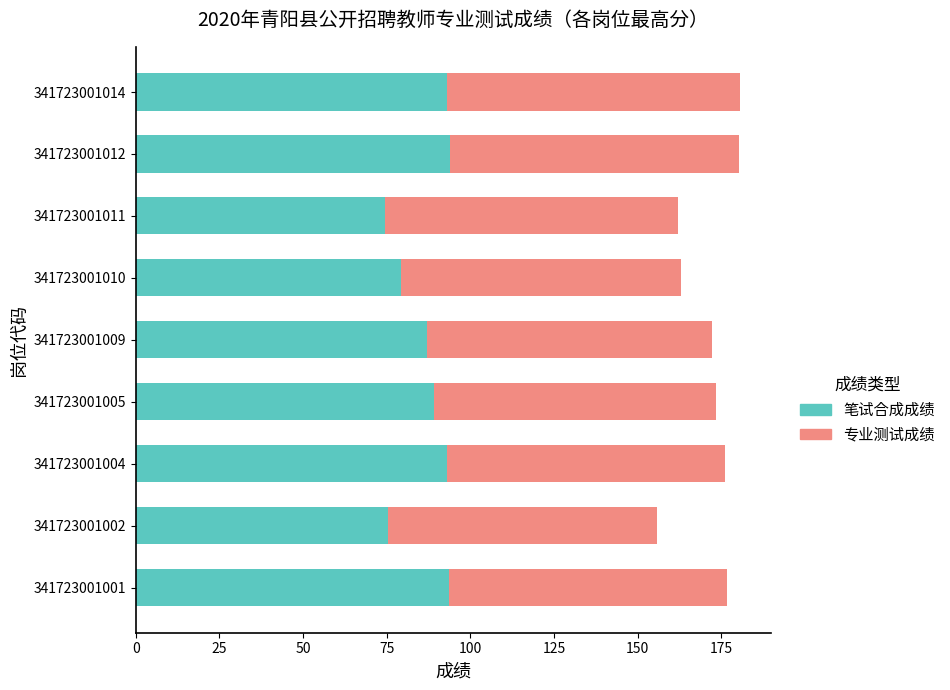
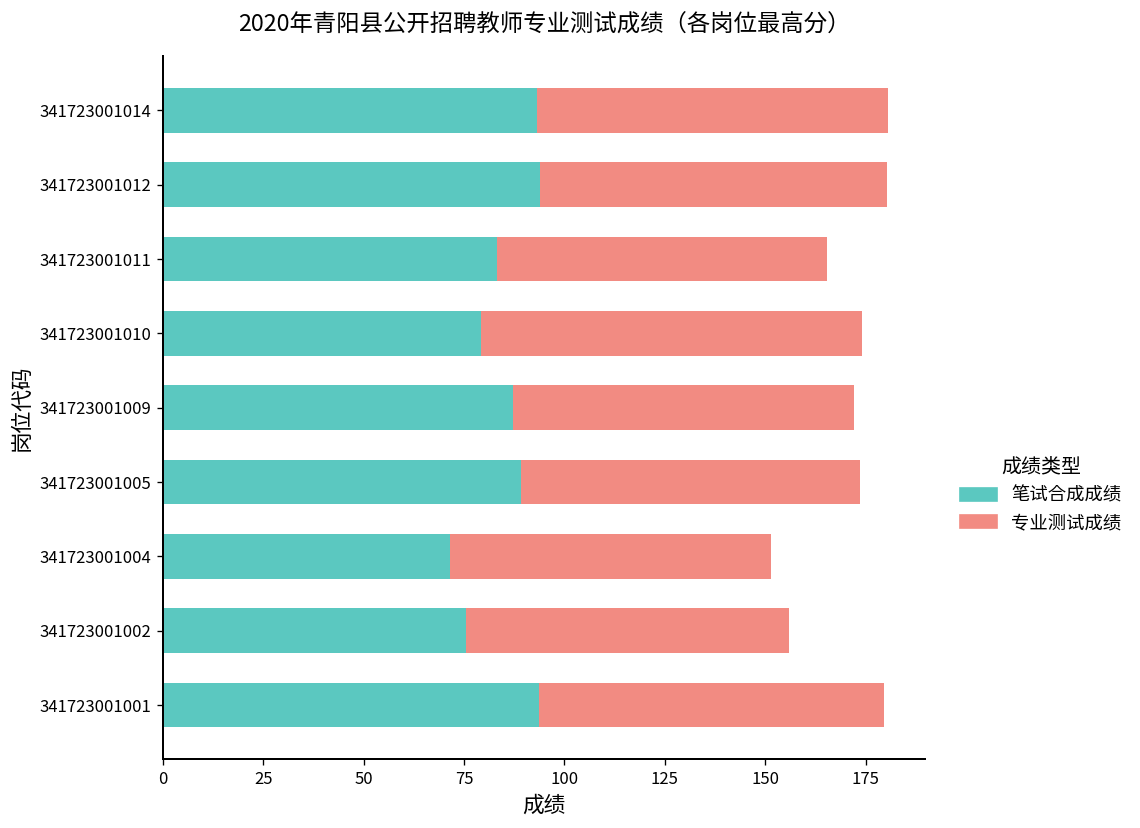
  {
    "笔试合成成绩": {
      "341723001014": 93,
      "341723001012": 94,
-     "341723001011": 74,
+     "341723001011": 83,
      "341723001010": 79,
      "341723001009": 87,
      "341723001005": 89,
-     "341723001004": 93,
+     "341723001004": 71,
      "341723001002": 75,
      "341723001001": 94
    },
    "专业测试成绩": {
      "341723001014": 88,
      "341723001012": 87,
-     "341723001011": 88,
-     "341723001010": 84,
+     "341723001011": 82,
+     "341723001010": 95,
      "341723001009": 85,
      "341723001005": 84,
-     "341723001004": 83,
+     "341723001004": 80,
      "341723001002": 80,
-     "341723001001": 83
+     "341723001001": 86
    }
  }
